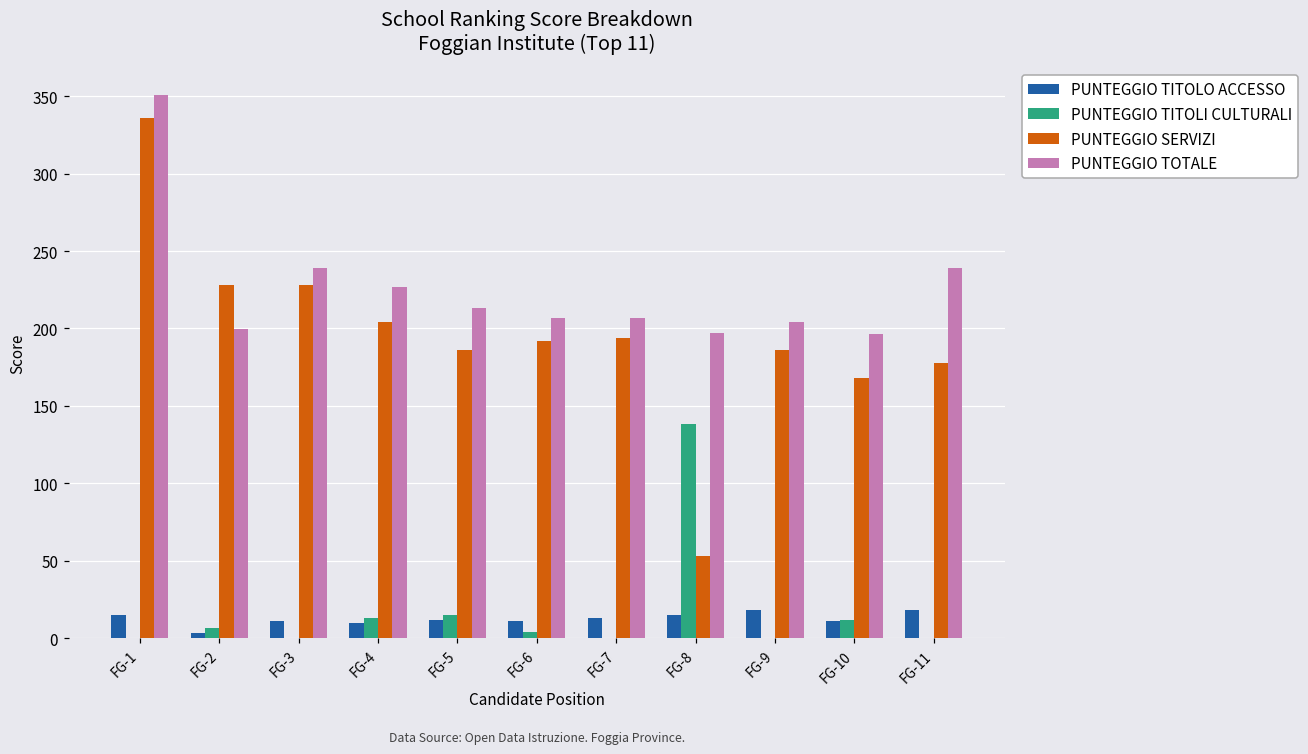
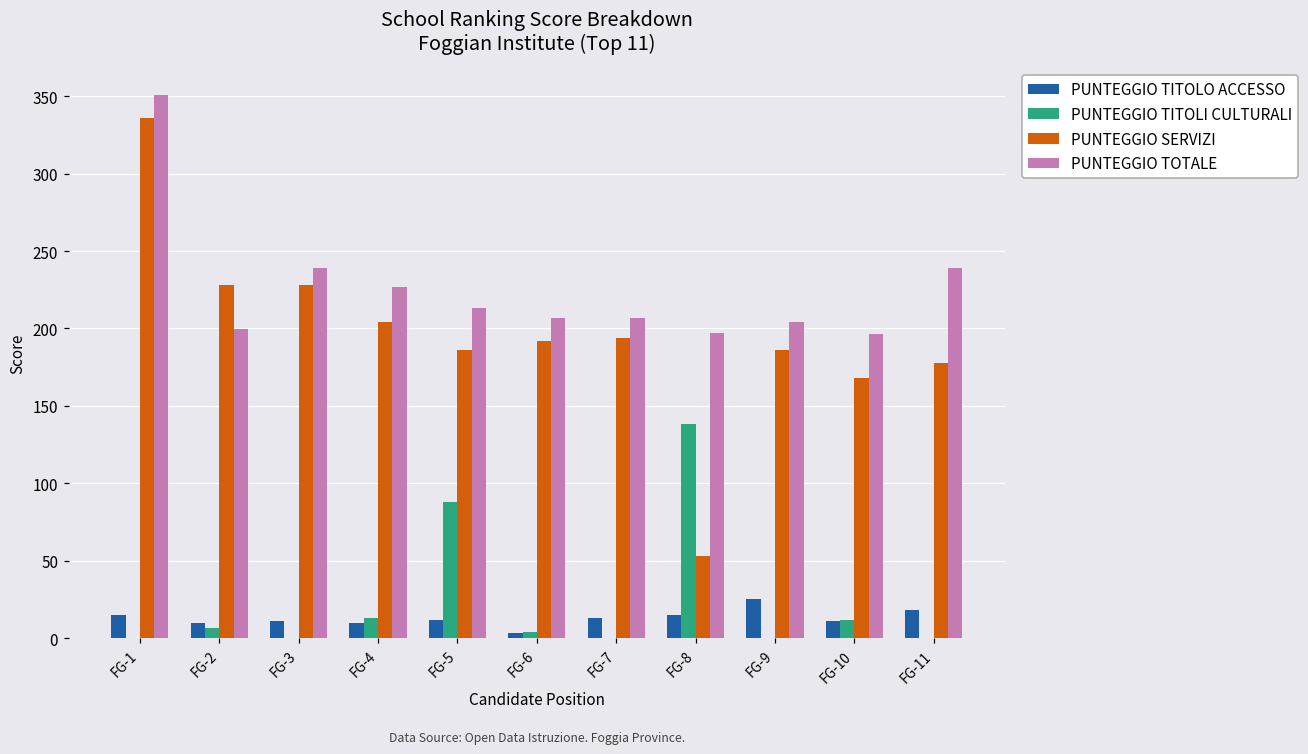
  {
    "PUNTEGGIO TITOLO ACCESSO": {
      "FG-1": 15,
-     "FG-2": 3,
+     "FG-2": 10,
      "FG-3": 11,
      "FG-4": 10,
      "FG-5": 12,
-     "FG-6": 11,
+     "FG-6": 3,
      "FG-7": 13,
      "FG-8": 15,
-     "FG-9": 18,
+     "FG-9": 25,
      "FG-10": 11,
      "FG-11": 18
    },
    "PUNTEGGIO TITOLI CULTURALI": {
      "FG-1": 0,
      "FG-2": 7,
      "FG-3": 0,
      "FG-4": 13,
-     "FG-5": 15,
+     "FG-5": 88,
      "FG-6": 4,
      "FG-7": 0,
      "FG-8": 138,
      "FG-9": 0,
      "FG-10": 12,
      "FG-11": 0
    },
    "PUNTEGGIO SERVIZI": {
      "FG-1": 336,
      "FG-2": 228,
      "FG-3": 228,
      "FG-4": 204,
      "FG-5": 186,
      "FG-6": 192,
      "FG-7": 194,
      "FG-8": 53,
      "FG-9": 186,
      "FG-10": 168,
      "FG-11": 178
    },
    "PUNTEGGIO TOTALE": {
      "FG-1": 351,
      "FG-2": 199,
      "FG-3": 239,
      "FG-4": 227,
      "FG-5": 213,
      "FG-6": 207,
      "FG-7": 207,
      "FG-8": 197,
      "FG-9": 204,
      "FG-10": 197,
      "FG-11": 239
    }
  }
